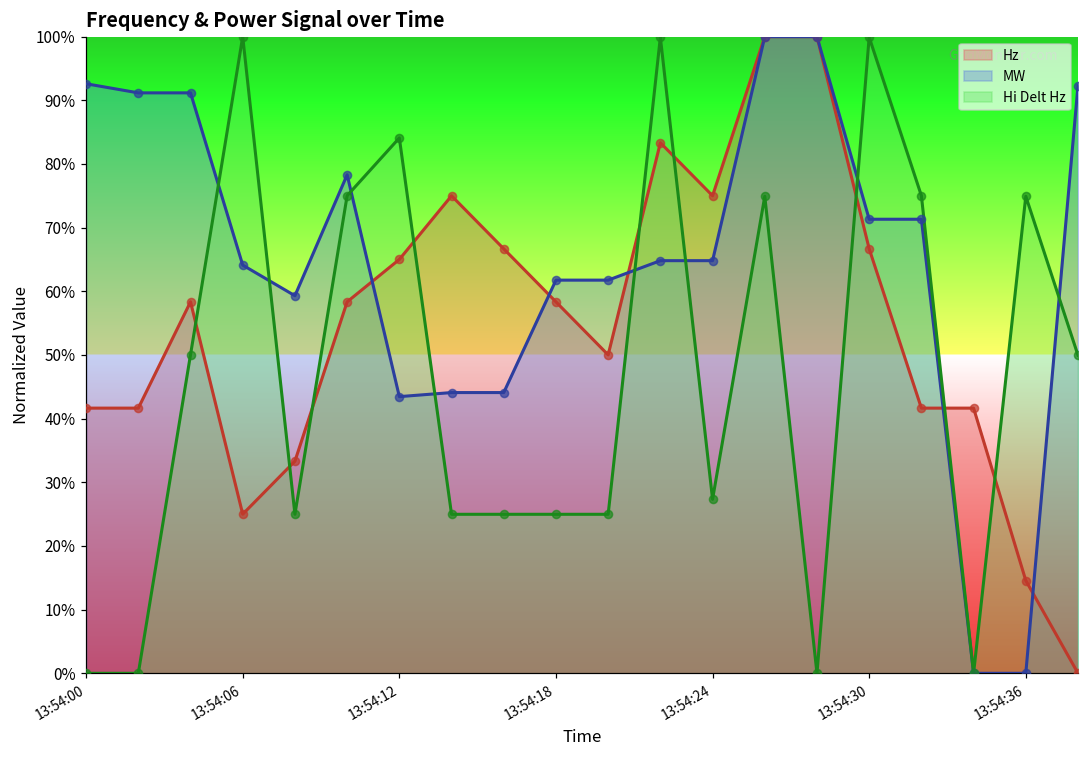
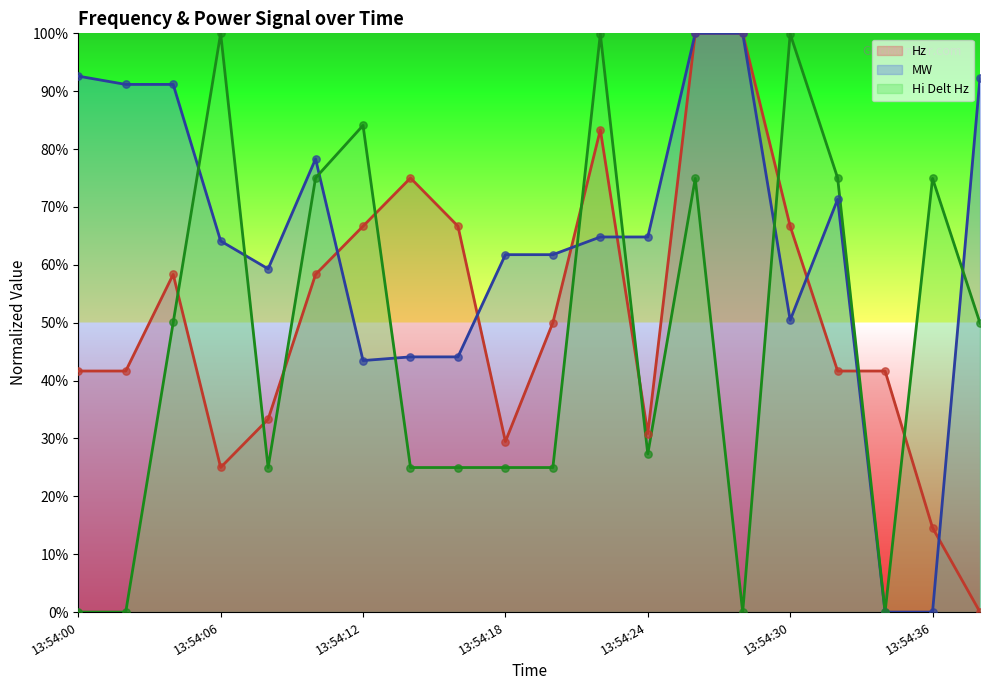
  {
    "Hz": {
      "13:54:00": "42%",
      "13:54:06": "25%",
-     "13:54:12": "65%",
-     "13:54:18": "58%",
-     "13:54:24": "75%",
+     "13:54:12": "67%",
+     "13:54:18": "29%",
+     "13:54:24": "31%",
      "13:54:30": "67%",
      "13:54:36": "15%"
    },
    "MW": {
      "13:54:00": "93%",
      "13:54:06": "64%",
      "13:54:12": "43%",
      "13:54:18": "62%",
      "13:54:24": "65%",
-     "13:54:30": "71%",
+     "13:54:30": "50%",
      "13:54:36": "0%"
    },
    "Hi Delt Hz": {
      "13:54:00": "0%",
      "13:54:06": "100%",
      "13:54:12": "84%",
      "13:54:18": "25%",
      "13:54:24": "27%",
      "13:54:30": "100%",
      "13:54:36": "75%"
    }
  }
